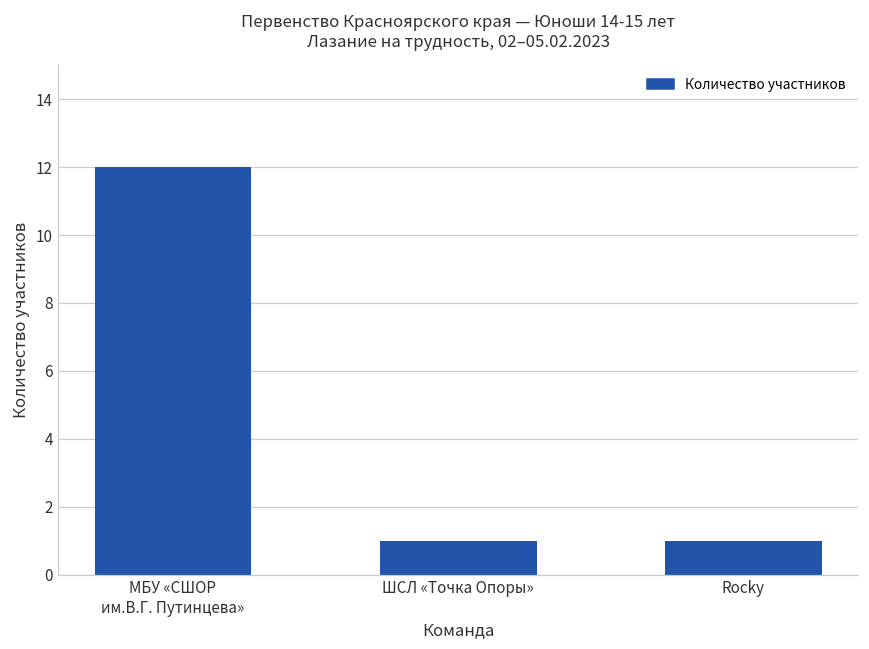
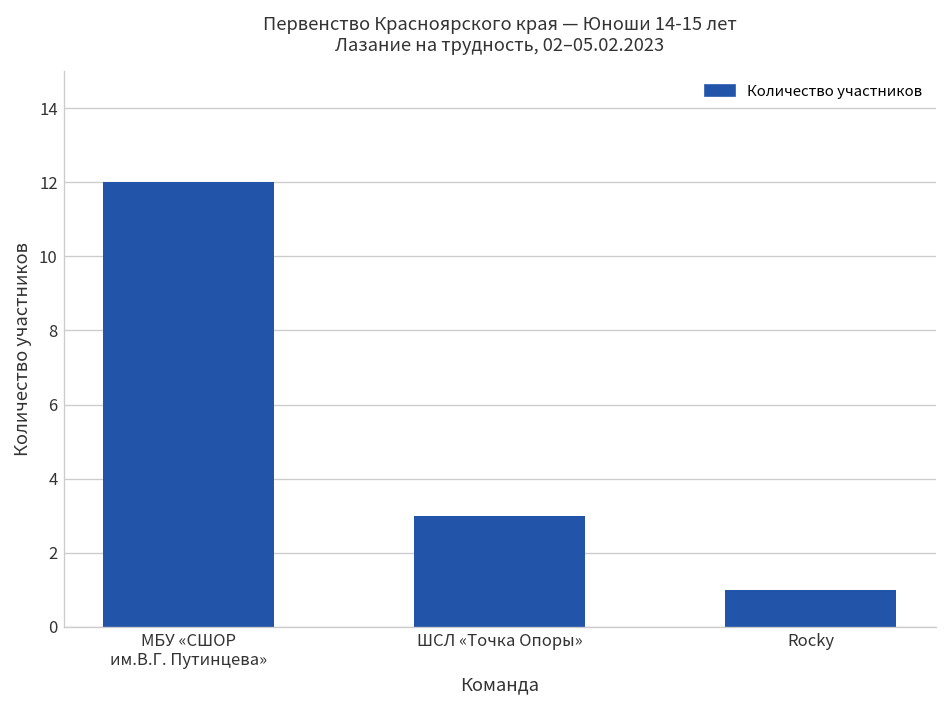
  {
    "МБУ «СШОР им.В.Г. Путинцева»": 12,
-   "ШСЛ «Точка Опоры»": 1,
+   "ШСЛ «Точка Опоры»": 3,
    "Rocky": 1
  }
